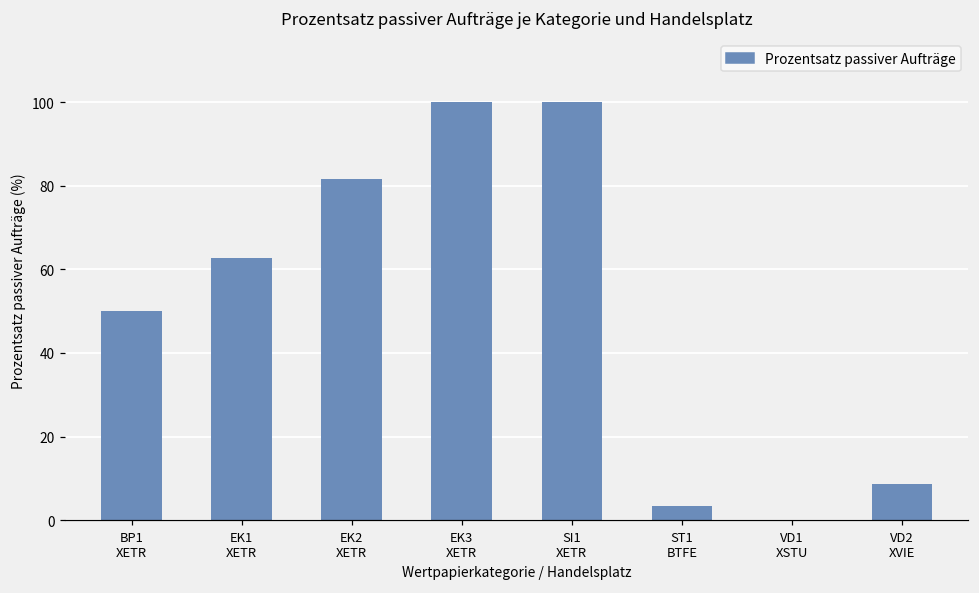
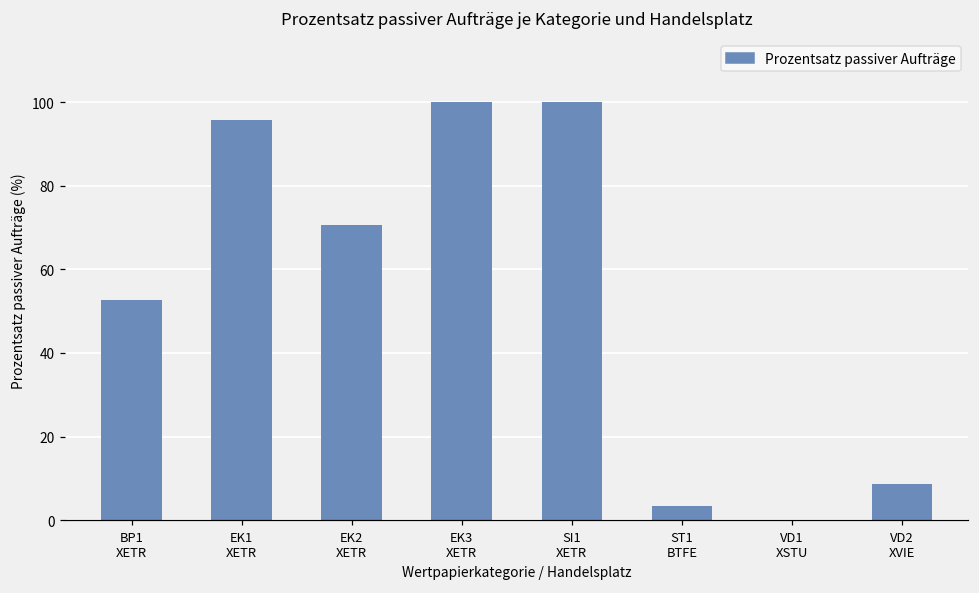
  {
-   "BP1 XETR": 50,
-   "EK1 XETR": 63,
-   "EK2 XETR": 82,
+   "BP1 XETR": 53,
+   "EK1 XETR": 96,
+   "EK2 XETR": 71,
    "EK3 XETR": 100,
    "SI1 XETR": 100,
    "ST1 BTFE": 3,
    "VD1 XSTU": 0,
    "VD2 XVIE": 9
  }
